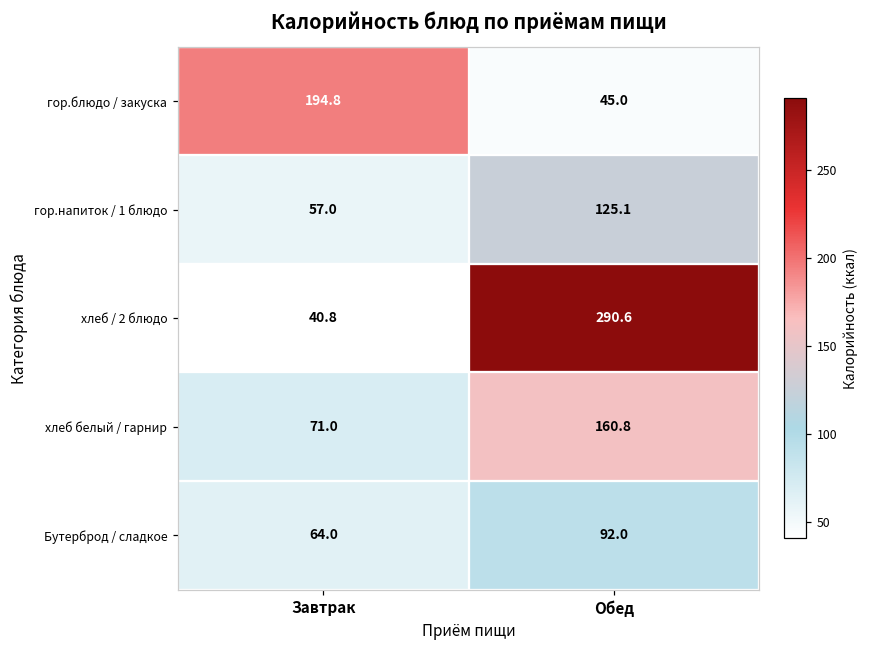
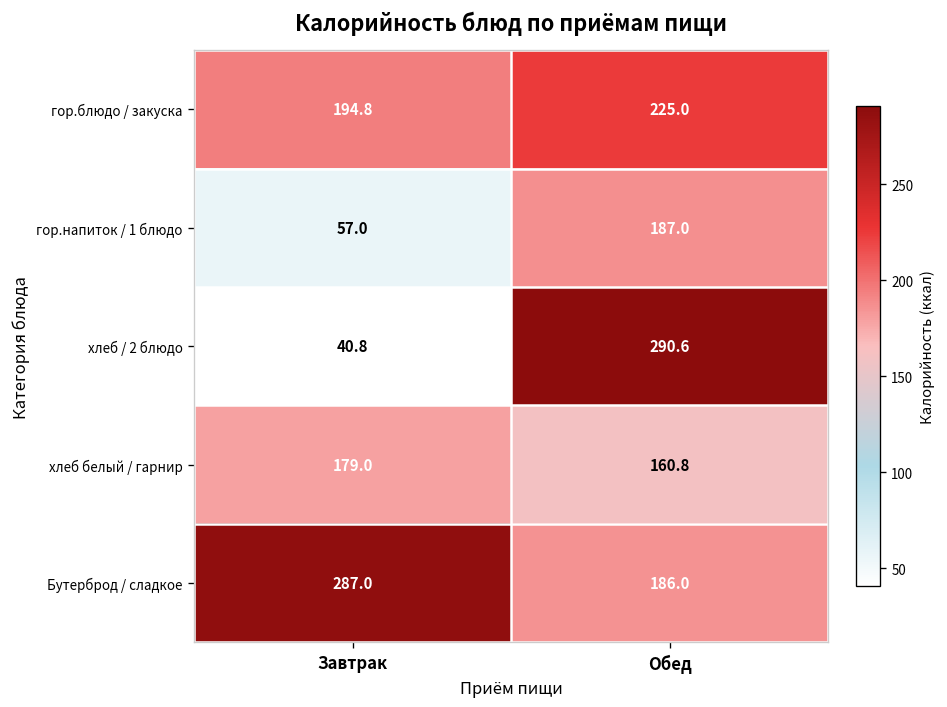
  {
    "гор.блюдо / закуска": {
      "Завтрак": 194.8,
-     "Обед": 45.0
+     "Обед": 225.0
    },
    "гор.напиток / 1 блюдо": {
      "Завтрак": 57.0,
-     "Обед": 125.1
+     "Обед": 187.0
    },
    "хлеб / 2 блюдо": {
      "Завтрак": 40.8,
      "Обед": 290.6
    },
    "хлеб белый / гарнир": {
-     "Завтрак": 71.0,
+     "Завтрак": 179.0,
      "Обед": 160.8
    },
    "Бутерброд / сладкое": {
-     "Завтрак": 64.0,
-     "Обед": 92.0
+     "Завтрак": 287.0,
+     "Обед": 186.0
    }
  }
